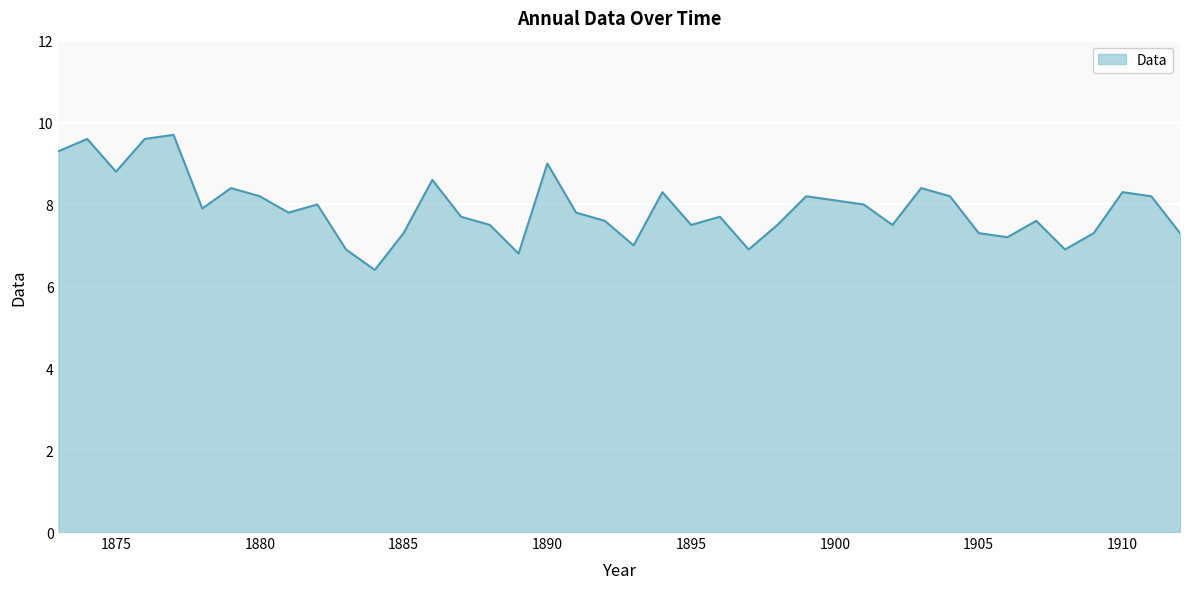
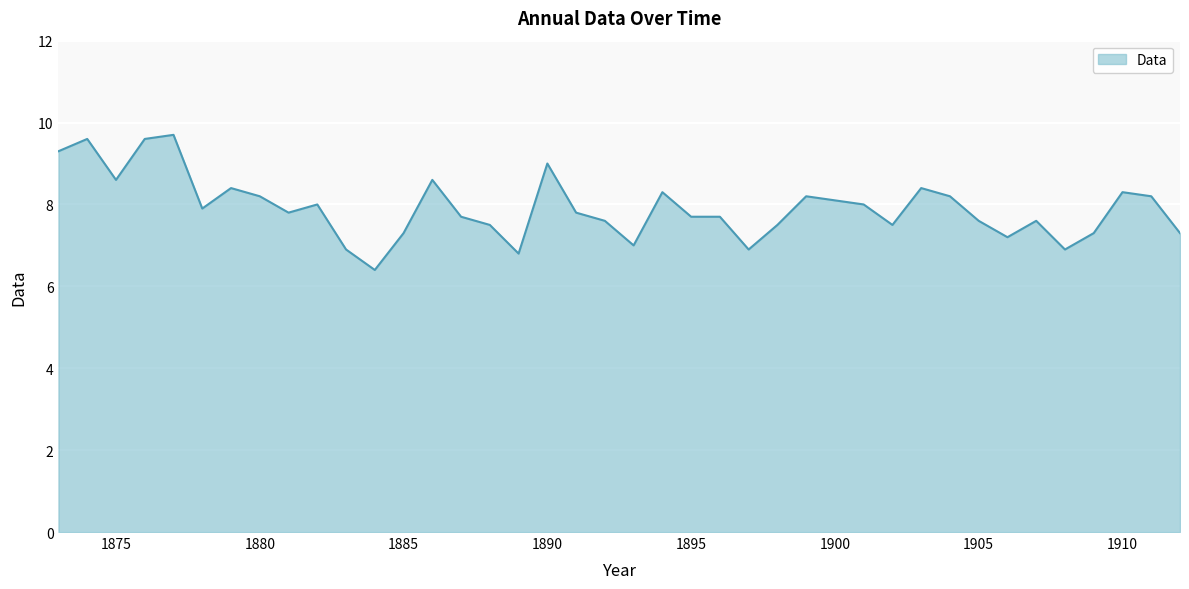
  {
-   "1875": 8.8,
+   "1875": 8.6,
    "1880": 8.2,
    "1885": 7.3,
    "1890": 9.0,
-   "1895": 7.5,
+   "1895": 7.7,
    "1900": 8.1,
-   "1905": 7.3,
+   "1905": 7.6,
    "1910": 8.3
  }
